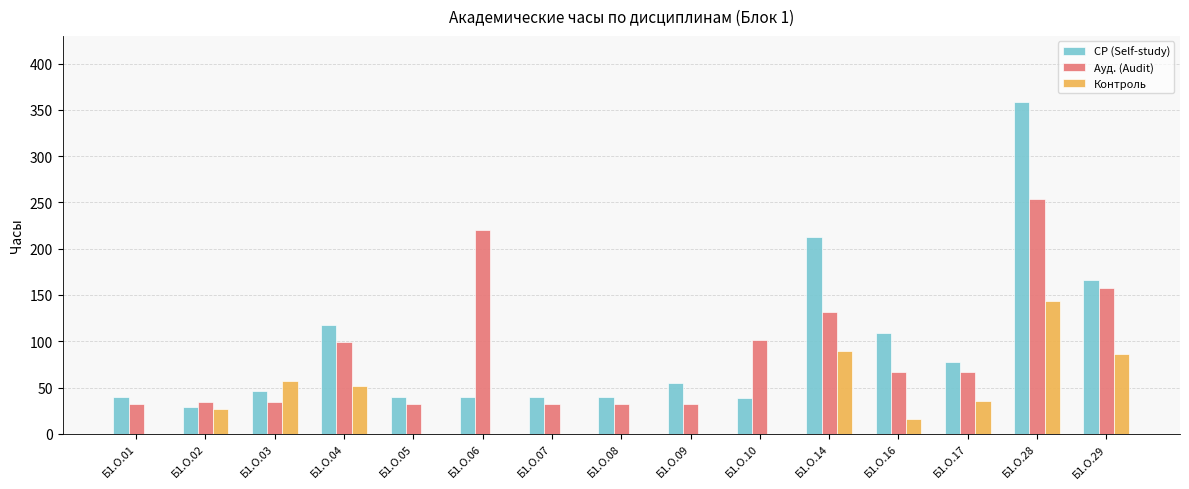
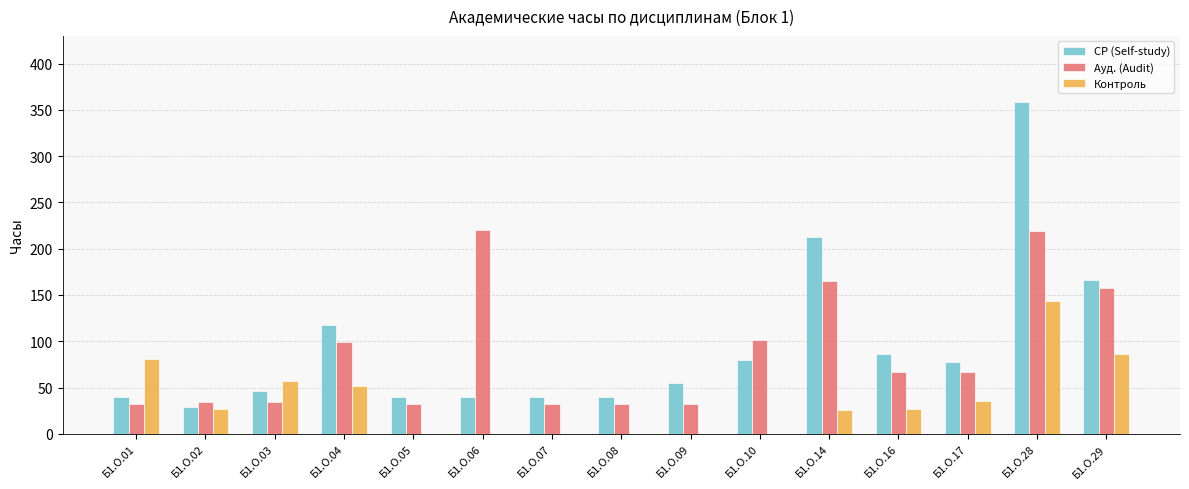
  {
    "СР (Self-study)": {
      "Б1.О.01": 40,
      "Б1.О.02": 30,
      "Б1.О.03": 50,
      "Б1.О.04": 120,
      "Б1.О.05": 40,
      "Б1.О.06": 40,
      "Б1.О.07": 40,
      "Б1.О.08": 40,
      "Б1.О.09": 50,
-     "Б1.О.10": 40,
+     "Б1.О.10": 80,
      "Б1.О.14": 210,
-     "Б1.О.16": 110,
+     "Б1.О.16": 90,
      "Б1.О.17": 80,
      "Б1.О.28": 360,
      "Б1.О.29": 170
    },
    "Ауд. (Audit)": {
      "Б1.О.01": 30,
      "Б1.О.02": 30,
      "Б1.О.03": 30,
      "Б1.О.04": 100,
      "Б1.О.05": 30,
      "Б1.О.06": 220,
      "Б1.О.07": 30,
      "Б1.О.08": 30,
      "Б1.О.09": 30,
      "Б1.О.10": 100,
-     "Б1.О.14": 130,
+     "Б1.О.14": 170,
      "Б1.О.16": 70,
      "Б1.О.17": 70,
-     "Б1.О.28": 250,
+     "Б1.О.28": 220,
      "Б1.О.29": 160
    },
    "Контроль": {
-     "Б1.О.01": 0,
+     "Б1.О.01": 80,
      "Б1.О.02": 30,
      "Б1.О.03": 60,
      "Б1.О.04": 50,
      "Б1.О.05": 0,
      "Б1.О.06": 0,
      "Б1.О.07": 0,
      "Б1.О.08": 0,
      "Б1.О.09": 0,
      "Б1.О.10": 0,
-     "Б1.О.14": 90,
-     "Б1.О.16": 20,
+     "Б1.О.14": 30,
+     "Б1.О.16": 30,
      "Б1.О.17": 40,
      "Б1.О.28": 140,
      "Б1.О.29": 90
    }
  }
